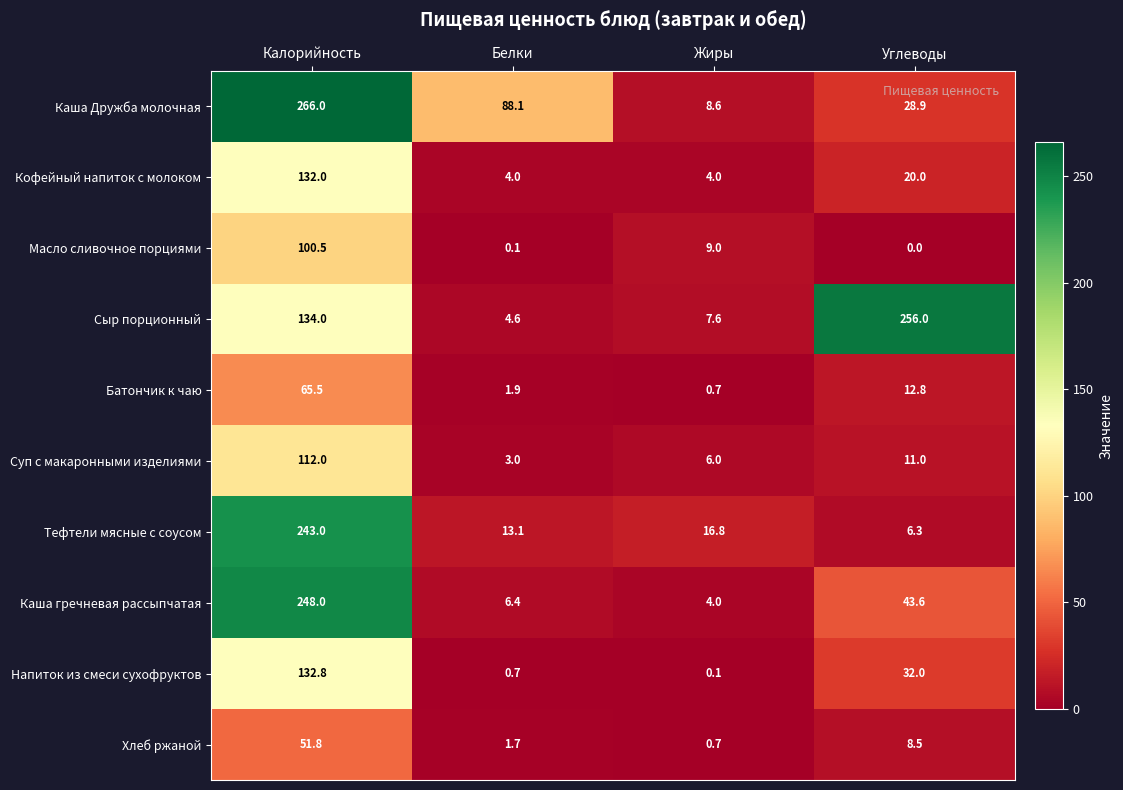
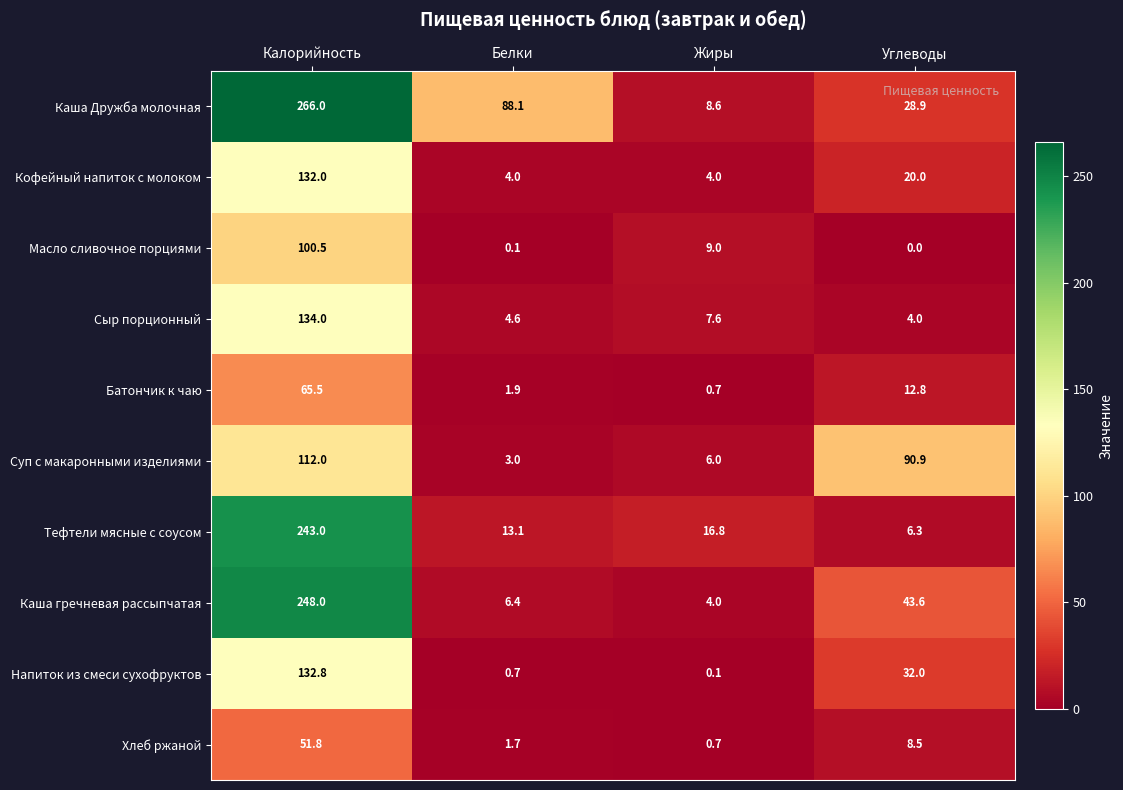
  {
    "Каша Дружба молочная": {
      "Калорийность": 266.0,
      "Белки": 88.1,
      "Жиры": 8.6
    },
    "Кофейный напиток с молоком": {
      "Калорийность": 132.0,
      "Белки": 4.0,
      "Жиры": 4.0,
      "Углеводы": 20.0
    },
    "Масло сливочное порциями": {
      "Калорийность": 100.5,
      "Белки": 0.1,
      "Жиры": 9.0,
      "Углеводы": 0.0
    },
    "Сыр порционный": {
      "Калорийность": 134.0,
      "Белки": 4.6,
      "Жиры": 7.6,
-     "Углеводы": 256.0
+     "Углеводы": 4.0
    },
    "Батончик к чаю": {
      "Калорийность": 65.5,
      "Белки": 1.9,
      "Жиры": 0.7,
      "Углеводы": 12.8
    },
    "Суп с макаронными изделиями": {
      "Калорийность": 112.0,
      "Белки": 3.0,
      "Жиры": 6.0,
-     "Углеводы": 11.0
+     "Углеводы": 90.9
    },
    "Тефтели мясные с соусом": {
      "Калорийность": 243.0,
      "Белки": 13.1,
      "Жиры": 16.8,
      "Углеводы": 6.3
    },
    "Каша гречневая рассыпчатая": {
      "Калорийность": 248.0,
      "Белки": 6.4,
      "Жиры": 4.0,
      "Углеводы": 43.6
    },
    "Напиток из смеси сухофруктов": {
      "Калорийность": 132.8,
      "Белки": 0.7,
      "Жиры": 0.1,
      "Углеводы": 32.0
    },
    "Хлеб ржаной": {
      "Калорийность": 51.8,
      "Белки": 1.7,
      "Жиры": 0.7,
      "Углеводы": 8.5
    }
  }
